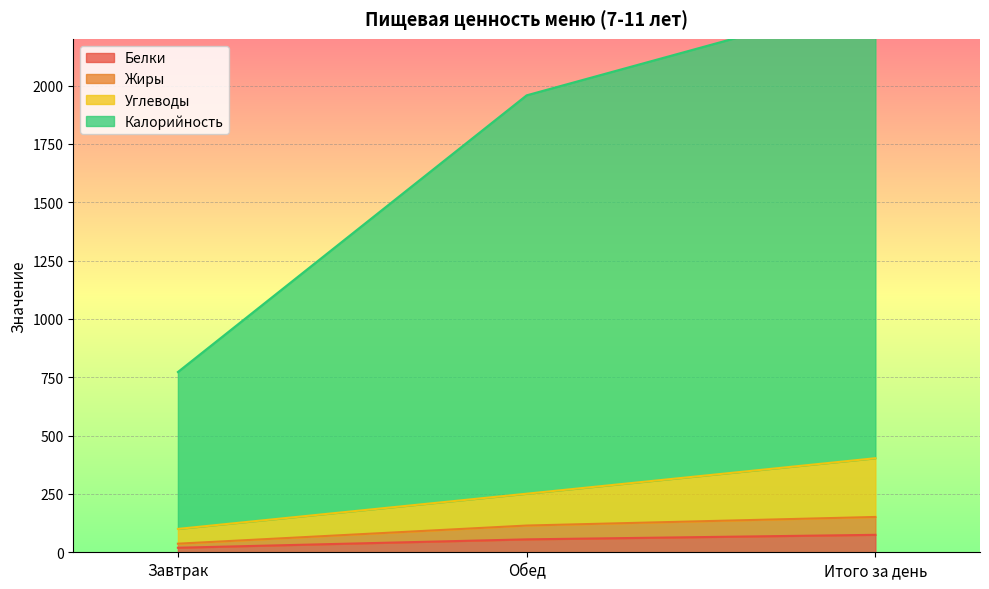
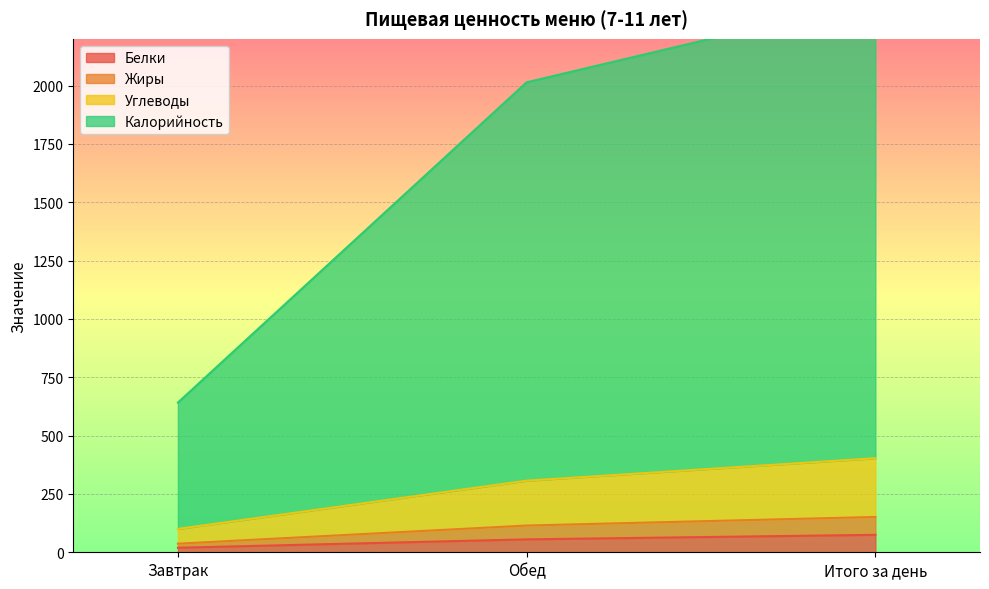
  {
    "Углеводы": {
      "Завтрак": 60,
-     "Обед": 140,
+     "Обед": 190,
      "Итого за день": 250
    },
    "Калорийность": {
-     "Завтрак": 670,
+     "Завтрак": 540,
      "Обед": 1710
    }
  }
